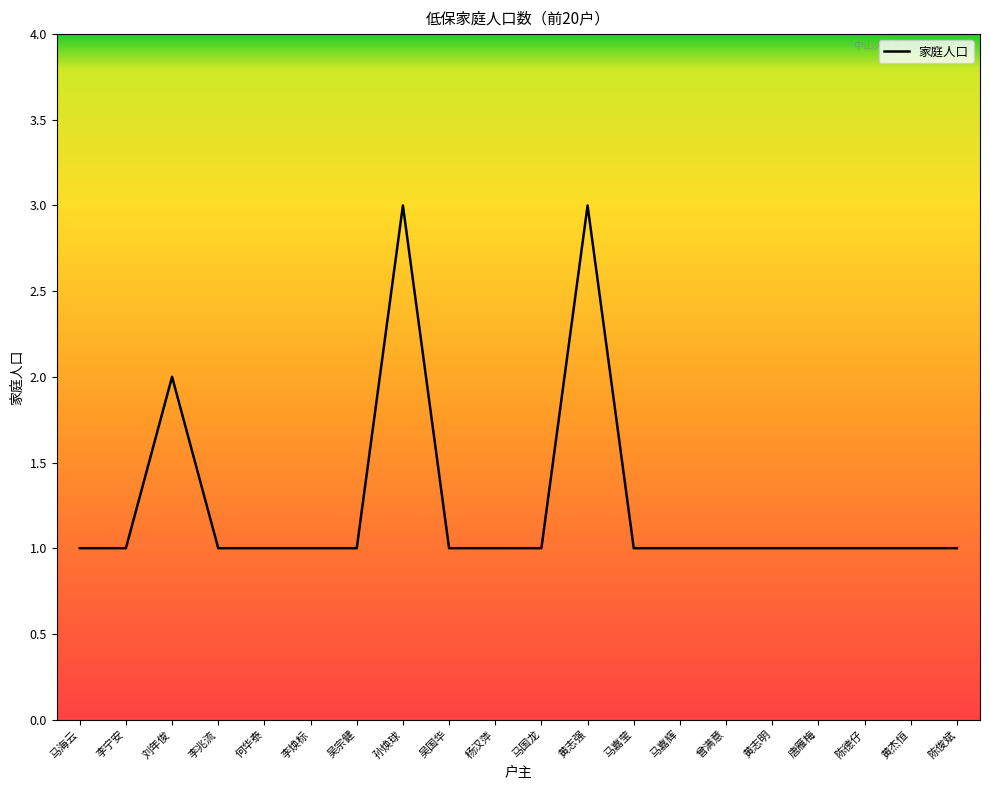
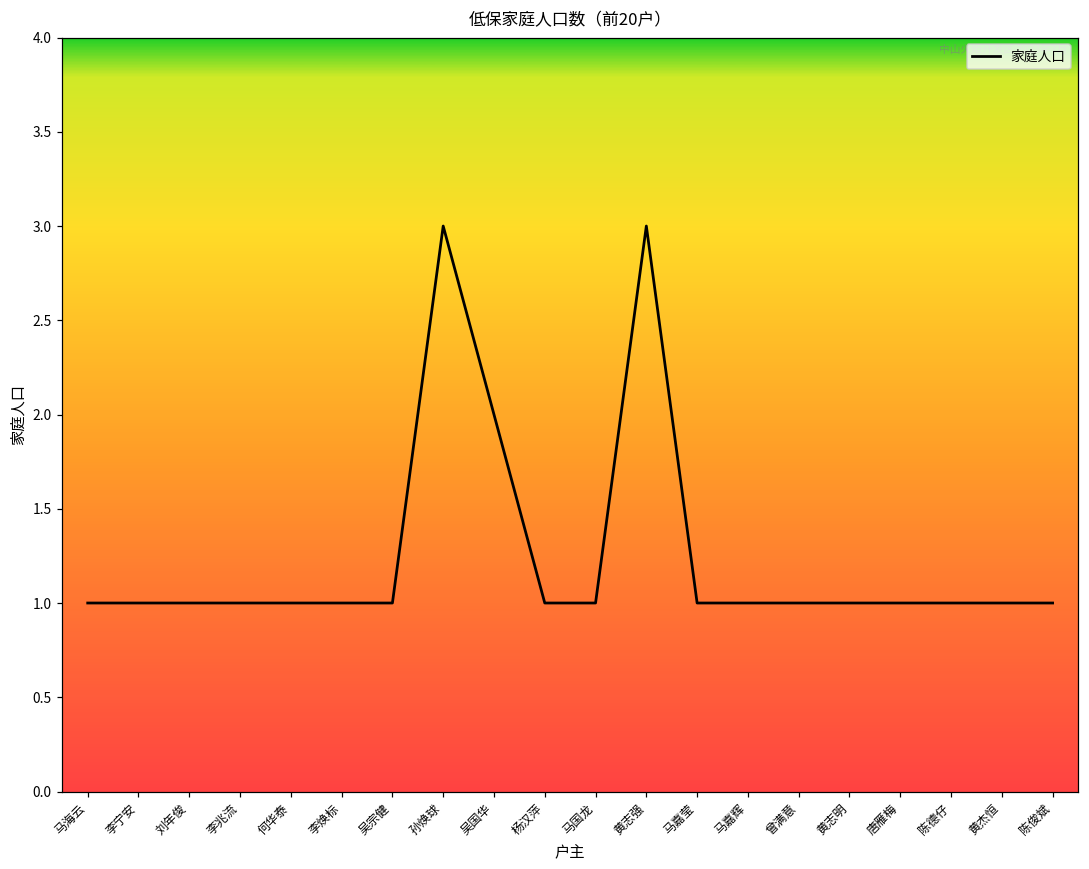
  {
    "马海云": 1,
    "李宁安": 1,
-   "刘年俊": 2,
+   "刘年俊": 1,
    "李兆流": 1,
    "何华泰": 1,
    "李焕标": 1,
    "吴宗健": 1,
    "孙焕球": 3,
-   "吴国华": 1,
+   "吴国华": 2,
    "杨汉萍": 1,
    "马国龙": 1,
    "黄志强": 3,
    "马嘉莹": 1,
    "马嘉辉": 1,
    "曾满意": 1,
    "黄志明": 1,
    "唐雁梅": 1,
    "陈德仔": 1,
    "黄杰恒": 1,
    "陈俊斌": 1
  }
